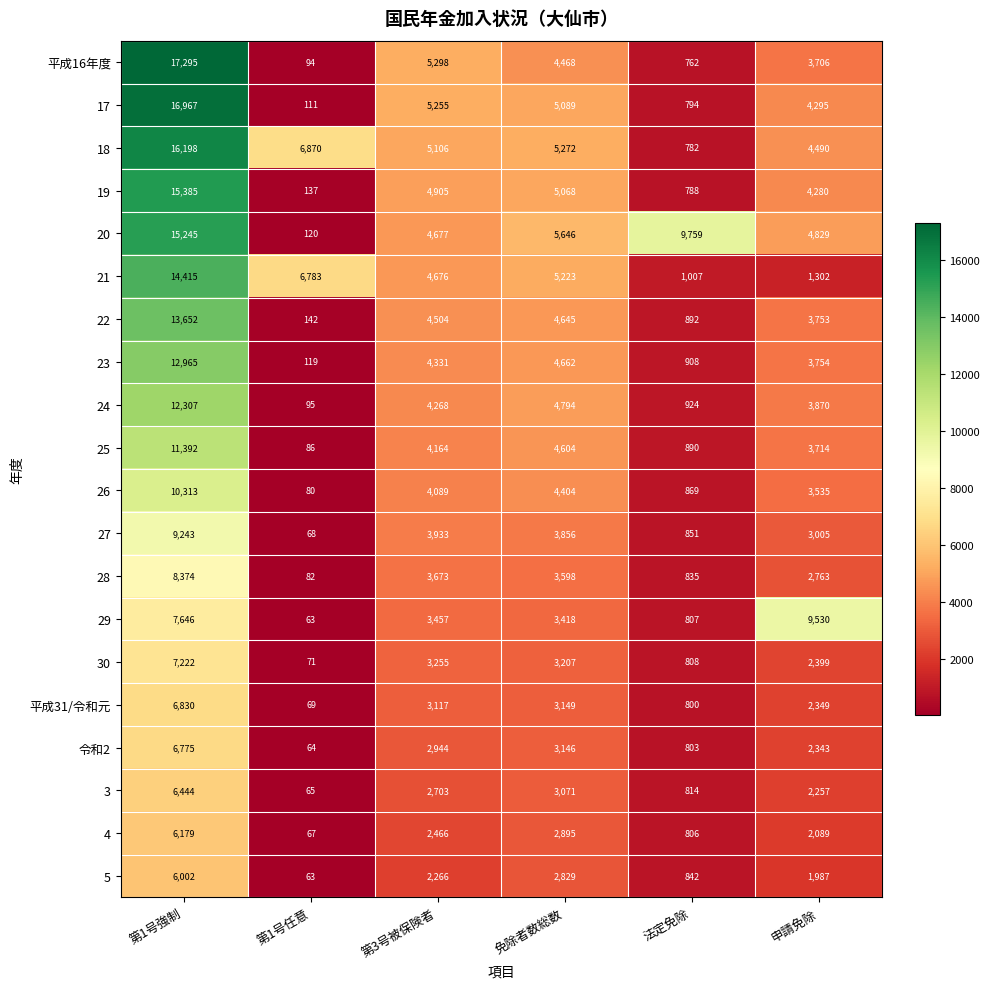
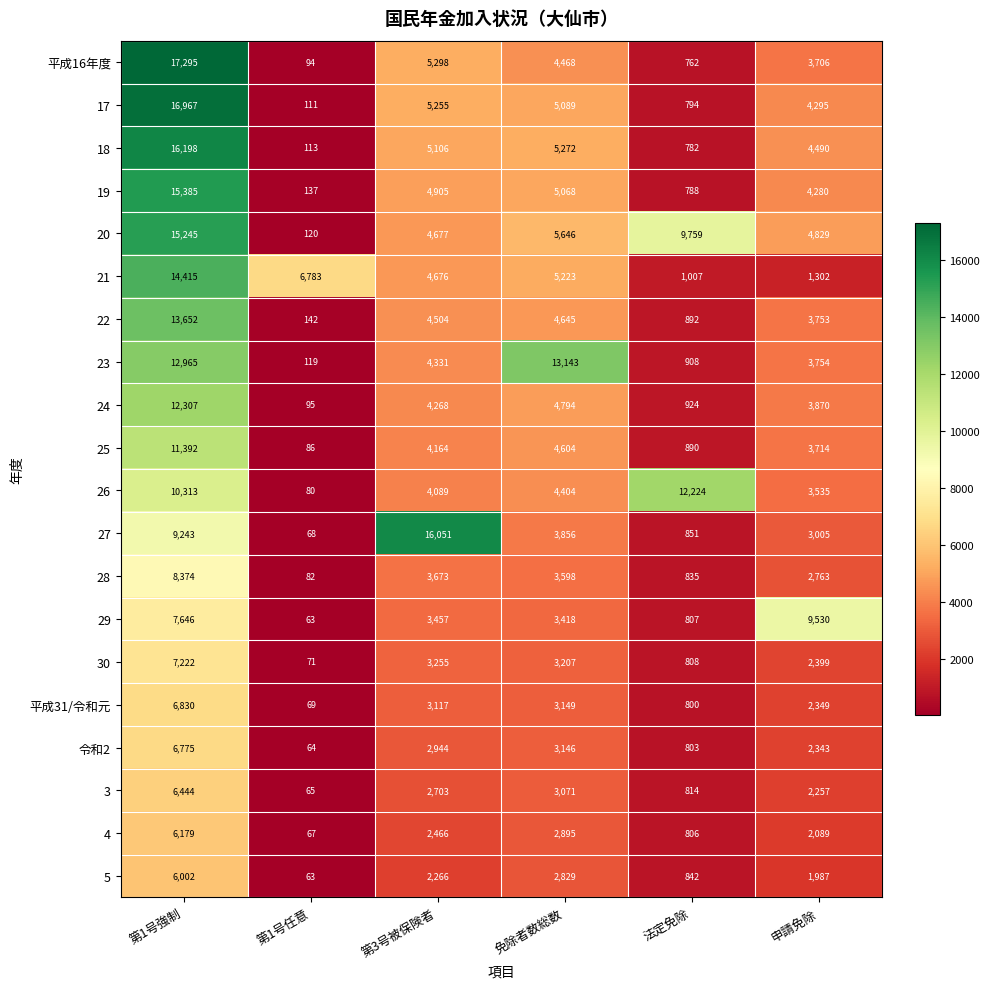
  {
    "平成16年度": {
      "第1号強制": "17,295",
      "第1号任意": "94",
      "第3号被保険者": "5,298",
      "免除者数総数": "4,468",
      "法定免除": "762",
      "申請免除": "3,706"
    },
    "17": {
      "第1号強制": "16,967",
      "第1号任意": "111",
      "第3号被保険者": "5,255",
      "免除者数総数": "5,089",
      "法定免除": "794",
      "申請免除": "4,295"
    },
    "18": {
      "第1号強制": "16,198",
-     "第1号任意": "6,870",
+     "第1号任意": "113",
      "第3号被保険者": "5,106",
      "免除者数総数": "5,272",
      "法定免除": "782",
      "申請免除": "4,490"
    },
    "19": {
      "第1号強制": "15,385",
      "第1号任意": "137",
      "第3号被保険者": "4,905",
      "免除者数総数": "5,068",
      "法定免除": "788",
      "申請免除": "4,280"
    },
    "20": {
      "第1号強制": "15,245",
      "第1号任意": "120",
      "第3号被保険者": "4,677",
      "免除者数総数": "5,646",
      "法定免除": "9,759",
      "申請免除": "4,829"
    },
    "21": {
      "第1号強制": "14,415",
      "第1号任意": "6,783",
      "第3号被保険者": "4,676",
      "免除者数総数": "5,223",
      "法定免除": "1,007",
      "申請免除": "1,302"
    },
    "22": {
      "第1号強制": "13,652",
      "第1号任意": "142",
      "第3号被保険者": "4,504",
      "免除者数総数": "4,645",
      "法定免除": "892",
      "申請免除": "3,753"
    },
    "23": {
      "第1号強制": "12,965",
      "第1号任意": "119",
      "第3号被保険者": "4,331",
-     "免除者数総数": "4,662",
+     "免除者数総数": "13,143",
      "法定免除": "908",
      "申請免除": "3,754"
    },
    "24": {
      "第1号強制": "12,307",
      "第1号任意": "95",
      "第3号被保険者": "4,268",
      "免除者数総数": "4,794",
      "法定免除": "924",
      "申請免除": "3,870"
    },
    "25": {
      "第1号強制": "11,392",
      "第1号任意": "86",
      "第3号被保険者": "4,164",
      "免除者数総数": "4,604",
      "法定免除": "890",
      "申請免除": "3,714"
    },
    "26": {
      "第1号強制": "10,313",
      "第1号任意": "80",
      "第3号被保険者": "4,089",
      "免除者数総数": "4,404",
-     "法定免除": "869",
+     "法定免除": "12,224",
      "申請免除": "3,535"
    },
    "27": {
      "第1号強制": "9,243",
      "第1号任意": "68",
-     "第3号被保険者": "3,933",
+     "第3号被保険者": "16,051",
      "免除者数総数": "3,856",
      "法定免除": "851",
      "申請免除": "3,005"
    },
    "28": {
      "第1号強制": "8,374",
      "第1号任意": "82",
      "第3号被保険者": "3,673",
      "免除者数総数": "3,598",
      "法定免除": "835",
      "申請免除": "2,763"
    },
    "29": {
      "第1号強制": "7,646",
      "第1号任意": "63",
      "第3号被保険者": "3,457",
      "免除者数総数": "3,418",
      "法定免除": "807",
      "申請免除": "9,530"
    },
    "30": {
      "第1号強制": "7,222",
      "第1号任意": "71",
      "第3号被保険者": "3,255",
      "免除者数総数": "3,207",
      "法定免除": "808",
      "申請免除": "2,399"
    },
    "平成31/令和元": {
      "第1号強制": "6,830",
      "第1号任意": "69",
      "第3号被保険者": "3,117",
      "免除者数総数": "3,149",
      "法定免除": "800",
      "申請免除": "2,349"
    },
    "令和2": {
      "第1号強制": "6,775",
      "第1号任意": "64",
      "第3号被保険者": "2,944",
      "免除者数総数": "3,146",
      "法定免除": "803",
      "申請免除": "2,343"
    },
    "3": {
      "第1号強制": "6,444",
      "第1号任意": "65",
      "第3号被保険者": "2,703",
      "免除者数総数": "3,071",
      "法定免除": "814",
      "申請免除": "2,257"
    },
    "4": {
      "第1号強制": "6,179",
      "第1号任意": "67",
      "第3号被保険者": "2,466",
      "免除者数総数": "2,895",
      "法定免除": "806",
      "申請免除": "2,089"
    },
    "5": {
      "第1号強制": "6,002",
      "第1号任意": "63",
      "第3号被保険者": "2,266",
      "免除者数総数": "2,829",
      "法定免除": "842",
      "申請免除": "1,987"
    }
  }
